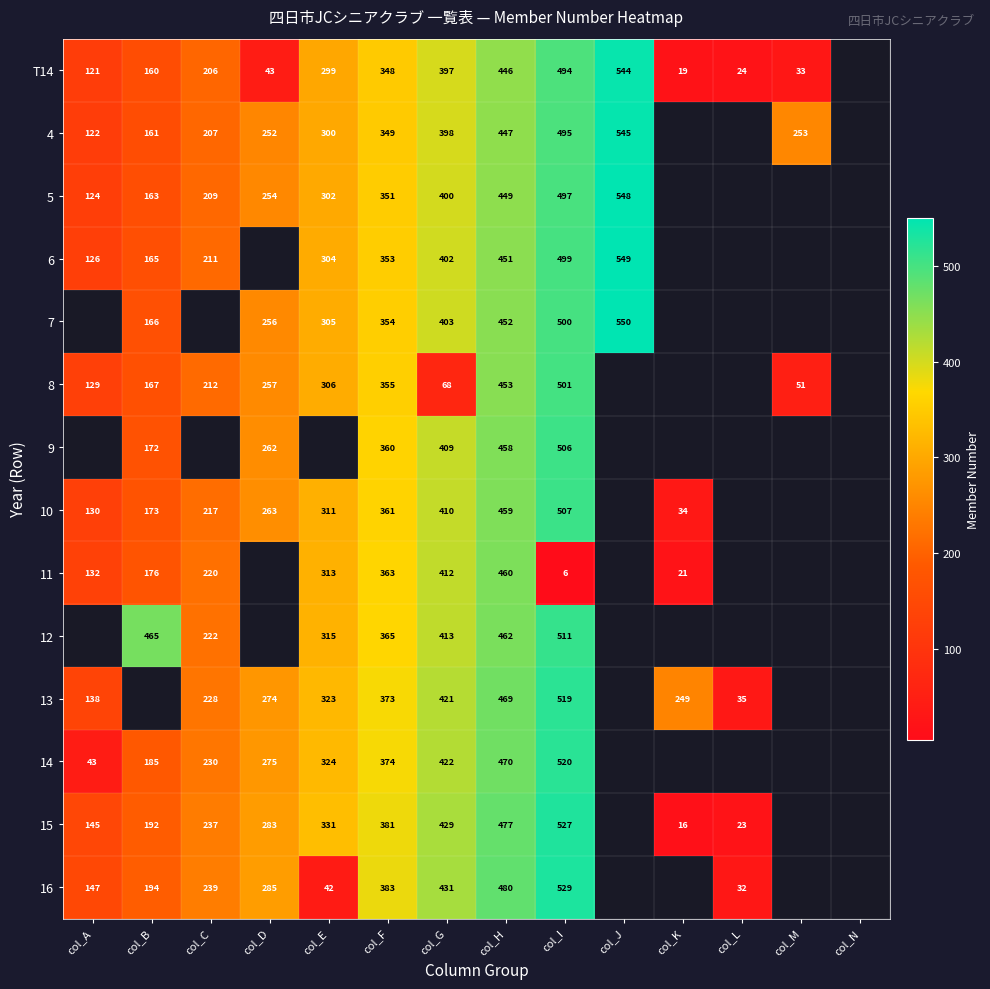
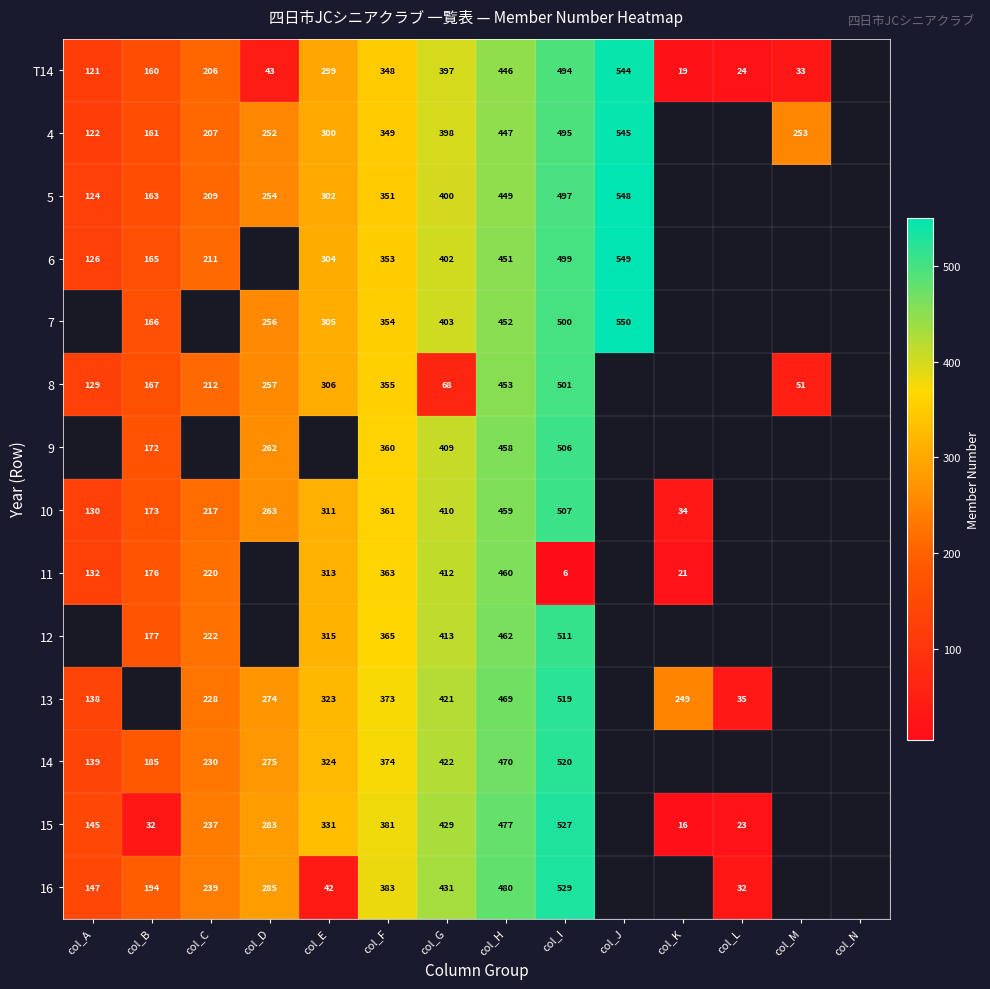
  {
    "T14": {
      "col_A": 121,
      "col_B": 160,
      "col_C": 206,
      "col_D": 43,
      "col_E": 299,
      "col_F": 348,
      "col_G": 397,
      "col_H": 446,
      "col_I": 494,
      "col_J": 544,
      "col_K": 19,
      "col_L": 24,
      "col_M": 33
    },
    "4": {
      "col_A": 122,
      "col_B": 161,
      "col_C": 207,
      "col_D": 252,
      "col_E": 300,
      "col_F": 349,
      "col_G": 398,
      "col_H": 447,
      "col_I": 495,
      "col_J": 545,
      "col_M": 253
    },
    "5": {
      "col_A": 124,
      "col_B": 163,
      "col_C": 209,
      "col_D": 254,
      "col_E": 302,
      "col_F": 351,
      "col_G": 400,
      "col_H": 449,
      "col_I": 497,
      "col_J": 548
    },
    "6": {
      "col_A": 126,
      "col_B": 165,
      "col_C": 211,
      "col_E": 304,
      "col_F": 353,
      "col_G": 402,
      "col_H": 451,
      "col_I": 499,
      "col_J": 549
    },
    "7": {
      "col_B": 166,
      "col_D": 256,
      "col_E": 305,
      "col_F": 354,
      "col_G": 403,
      "col_H": 452,
      "col_I": 500,
      "col_J": 550
    },
    "8": {
      "col_A": 129,
      "col_B": 167,
      "col_C": 212,
      "col_D": 257,
      "col_E": 306,
      "col_F": 355,
      "col_G": 68,
      "col_H": 453,
      "col_I": 501,
      "col_M": 51
    },
    "9": {
      "col_B": 172,
      "col_D": 262,
      "col_F": 360,
      "col_G": 409,
      "col_H": 458,
      "col_I": 506
    },
    "10": {
      "col_A": 130,
      "col_B": 173,
      "col_C": 217,
      "col_D": 263,
      "col_E": 311,
      "col_F": 361,
      "col_G": 410,
      "col_H": 459,
      "col_I": 507,
      "col_K": 34
    },
    "11": {
      "col_A": 132,
      "col_B": 176,
      "col_C": 220,
      "col_E": 313,
      "col_F": 363,
      "col_G": 412,
      "col_H": 460,
      "col_I": 6,
      "col_K": 21
    },
    "12": {
-     "col_B": 465,
+     "col_B": 177,
      "col_C": 222,
      "col_E": 315,
      "col_F": 365,
      "col_G": 413,
      "col_H": 462,
      "col_I": 511
    },
    "13": {
      "col_A": 138,
      "col_C": 228,
      "col_D": 274,
      "col_E": 323,
      "col_F": 373,
      "col_G": 421,
      "col_H": 469,
      "col_I": 519,
      "col_K": 249,
      "col_L": 35
    },
    "14": {
-     "col_A": 43,
+     "col_A": 139,
      "col_B": 185,
      "col_C": 230,
      "col_D": 275,
      "col_E": 324,
      "col_F": 374,
      "col_G": 422,
      "col_H": 470,
      "col_I": 520
    },
    "15": {
      "col_A": 145,
-     "col_B": 192,
+     "col_B": 32,
      "col_C": 237,
      "col_D": 283,
      "col_E": 331,
      "col_F": 381,
      "col_G": 429,
      "col_H": 477,
      "col_I": 527,
      "col_K": 16,
      "col_L": 23
    },
    "16": {
      "col_A": 147,
      "col_B": 194,
      "col_C": 239,
      "col_D": 285,
      "col_E": 42,
      "col_F": 383,
      "col_G": 431,
      "col_H": 480,
      "col_I": 529,
      "col_L": 32
    }
  }
